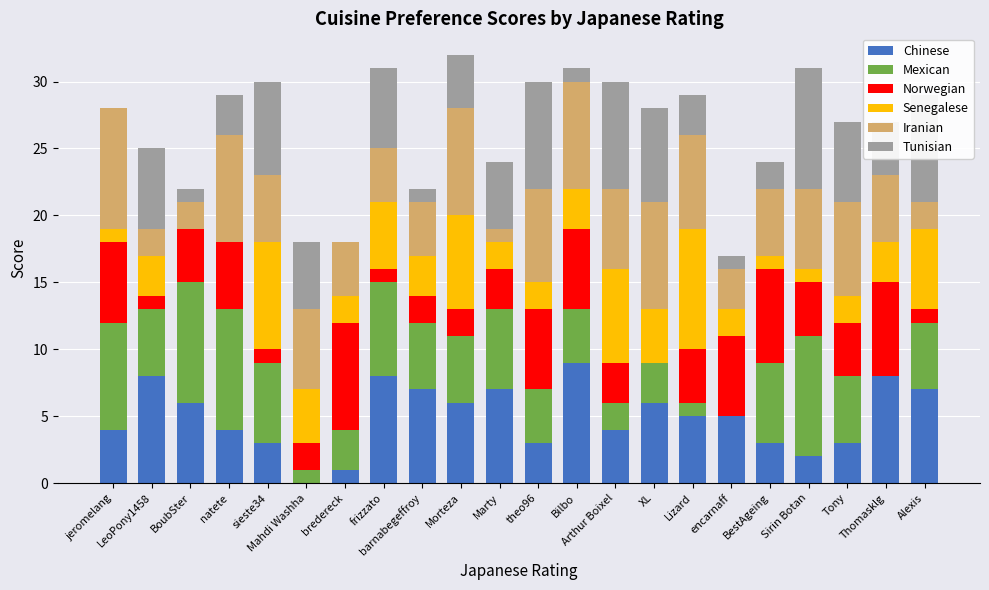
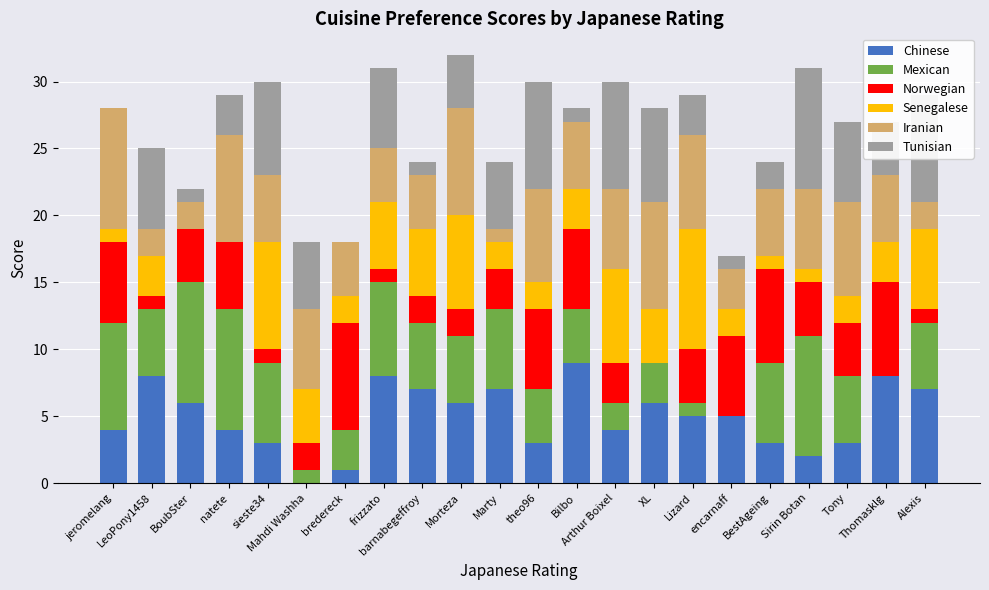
  {
    "Chinese": {
      "jeromelang": 4,
      "LeoPony1458": 8,
      "BoubSter": 6,
      "natete": 4,
      "sieste34": 3,
      "Mahdi Washha": 0,
      "bredereck": 1,
      "frizzato": 8,
      "barnabegeffroy": 7,
      "Morteza": 6,
      "Marty": 7,
      "theo96": 3,
      "Bilbo": 9,
      "Arthur Boixel": 4,
      "XL": 6,
      "Lizard": 5,
      "encarnaff": 5,
      "BestAgeing": 3,
      "Sirin Botan": 2,
      "Tony": 3,
      "Thomasklg": 8,
      "Alexis": 7
    },
    "Mexican": {
      "jeromelang": 8,
      "LeoPony1458": 5,
      "BoubSter": 9,
      "natete": 9,
      "sieste34": 6,
      "Mahdi Washha": 1,
      "bredereck": 3,
      "frizzato": 7,
      "barnabegeffroy": 5,
      "Morteza": 5,
      "Marty": 6,
      "theo96": 4,
      "Bilbo": 4,
      "Arthur Boixel": 2,
      "XL": 3,
      "Lizard": 1,
      "encarnaff": 0,
      "BestAgeing": 6,
      "Sirin Botan": 9,
      "Tony": 5,
      "Thomasklg": 0,
      "Alexis": 5
    },
    "Norwegian": {
      "jeromelang": 6,
      "LeoPony1458": 1,
      "BoubSter": 4,
      "natete": 5,
      "sieste34": 1,
      "Mahdi Washha": 2,
      "bredereck": 8,
      "frizzato": 1,
      "barnabegeffroy": 2,
      "Morteza": 2,
      "Marty": 3,
      "theo96": 6,
      "Bilbo": 6,
      "Arthur Boixel": 3,
      "XL": 0,
      "Lizard": 4,
      "encarnaff": 6,
      "BestAgeing": 7,
      "Sirin Botan": 4,
      "Tony": 4,
      "Thomasklg": 7,
      "Alexis": 1
    },
    "Senegalese": {
      "jeromelang": 1,
      "LeoPony1458": 3,
      "BoubSter": 0,
      "natete": 0,
      "sieste34": 8,
      "Mahdi Washha": 4,
      "bredereck": 2,
      "frizzato": 5,
-     "barnabegeffroy": 3,
+     "barnabegeffroy": 5,
      "Morteza": 7,
      "Marty": 2,
      "theo96": 2,
      "Bilbo": 3,
      "Arthur Boixel": 7,
      "XL": 4,
      "Lizard": 9,
      "encarnaff": 2,
      "BestAgeing": 1,
      "Sirin Botan": 1,
      "Tony": 2,
      "Thomasklg": 3,
      "Alexis": 6
    },
    "Iranian": {
      "jeromelang": 9,
      "LeoPony1458": 2,
      "BoubSter": 2,
      "natete": 8,
      "sieste34": 5,
      "Mahdi Washha": 6,
      "bredereck": 4,
      "frizzato": 4,
      "barnabegeffroy": 4,
      "Morteza": 8,
      "Marty": 1,
      "theo96": 7,
-     "Bilbo": 8,
+     "Bilbo": 5,
      "Arthur Boixel": 6,
      "XL": 8,
      "Lizard": 7,
      "encarnaff": 3,
      "BestAgeing": 5,
      "Sirin Botan": 6,
      "Tony": 7,
      "Thomasklg": 5,
      "Alexis": 2
    },
    "Tunisian": {
      "jeromelang": 0,
      "LeoPony1458": 6,
      "BoubSter": 1,
      "natete": 3,
      "sieste34": 7,
      "Mahdi Washha": 5,
      "bredereck": 0,
      "frizzato": 6,
      "barnabegeffroy": 1,
      "Morteza": 4,
      "Marty": 5,
      "theo96": 8,
      "Bilbo": 1,
      "Arthur Boixel": 8,
      "XL": 7,
      "Lizard": 3,
      "encarnaff": 1,
      "BestAgeing": 2,
      "Sirin Botan": 9,
      "Tony": 6
    }
  }
